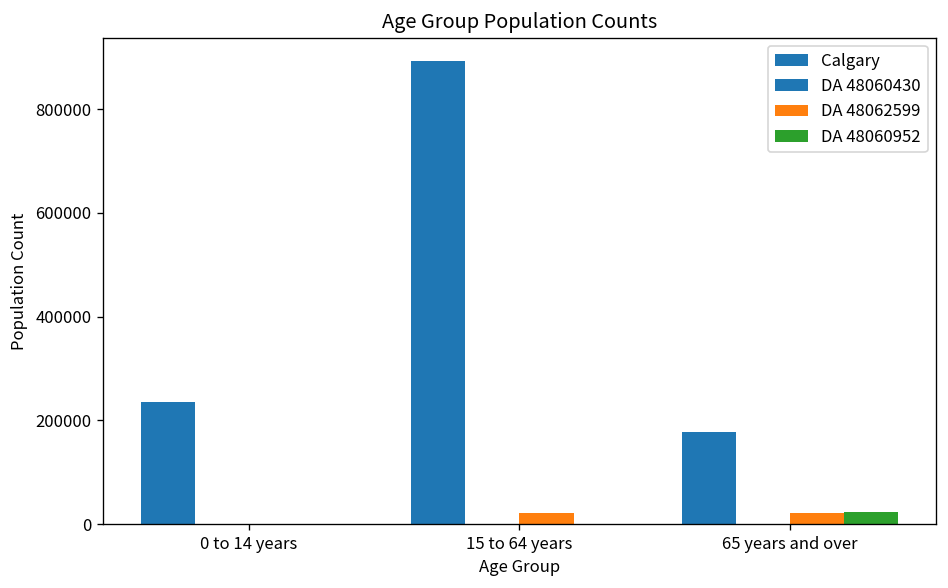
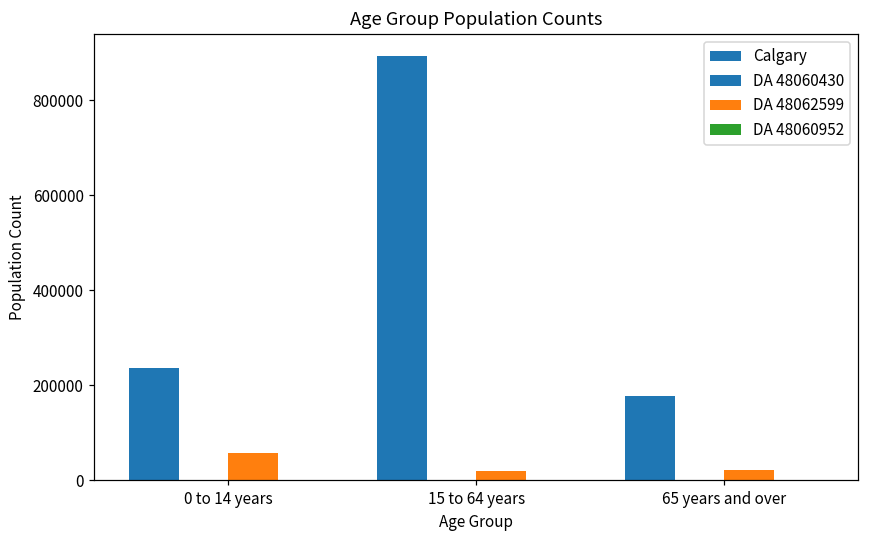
  {
    "DA 48062599": {
-     "0 to 14 years": 0,
+     "0 to 14 years": 60000,
      "15 to 64 years": 20000,
      "65 years and over": 20000
    },
    "DA 48060952": {
-     "65 years and over": 20000
+     "65 years and over": 0
    }
  }
